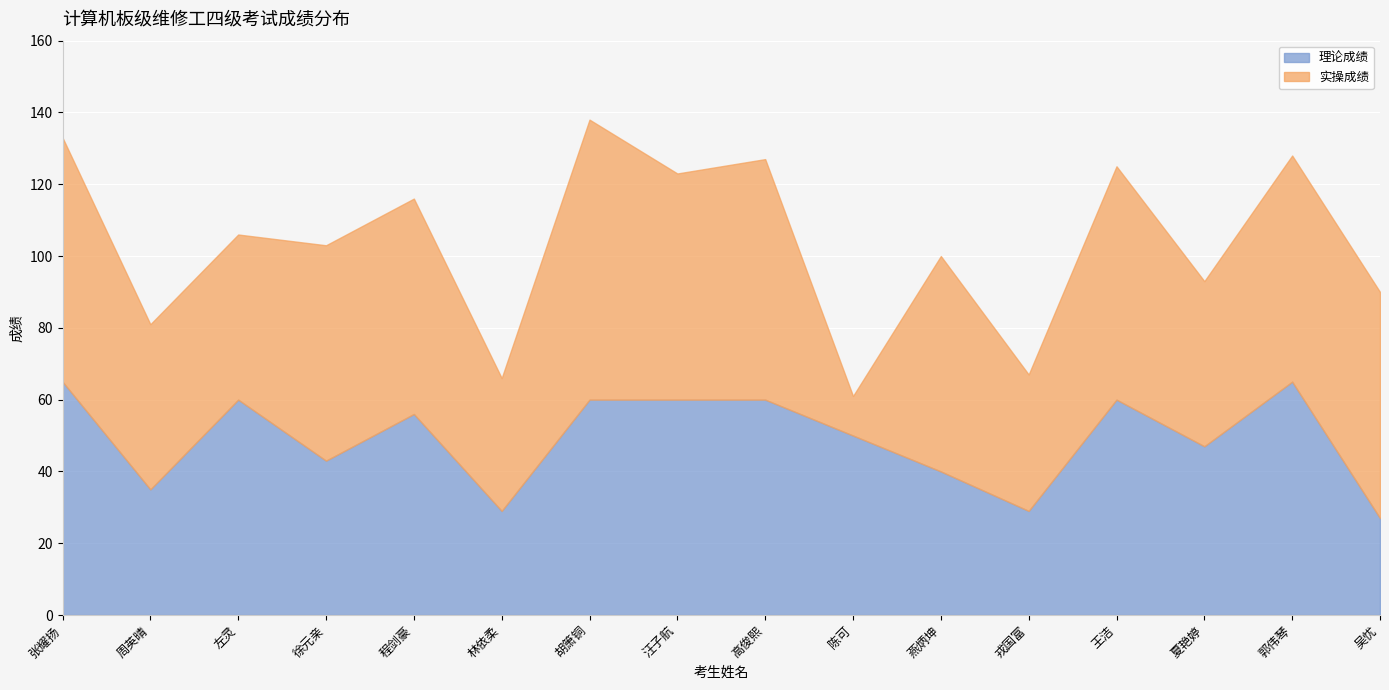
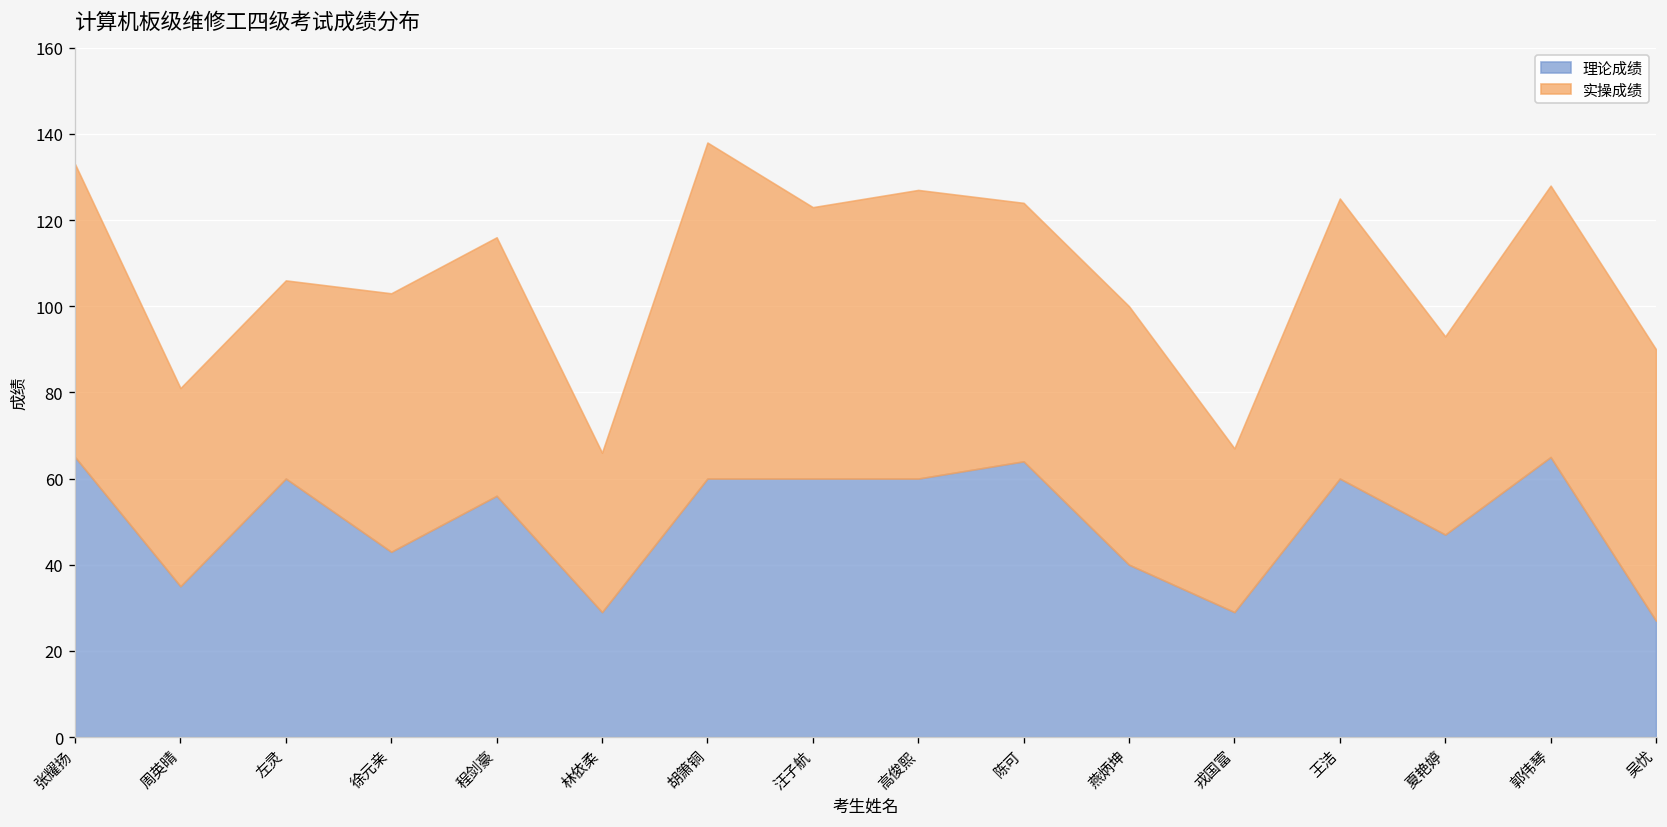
  {
    "理论成绩": {
      "张耀扬": 65,
      "周英晴": 35,
      "左灵": 60,
      "徐元亲": 43,
      "程剑豪": 56,
      "林依柔": 29,
      "胡箫铜": 60,
      "汪子航": 60,
      "高俊熙": 60,
-     "陈可": 50,
+     "陈可": 64,
      "燕炳坤": 40,
      "戎国富": 29,
      "王洁": 60,
      "夏艳婷": 47,
      "郭伟琴": 65,
      "吴忧": 27
    },
    "实操成绩": {
      "张耀扬": 68,
      "周英晴": 46,
      "左灵": 46,
      "徐元亲": 60,
      "程剑豪": 60,
      "林依柔": 37,
      "胡箫铜": 78,
      "汪子航": 63,
      "高俊熙": 67,
-     "陈可": 11,
+     "陈可": 60,
      "燕炳坤": 60,
      "戎国富": 38,
      "王洁": 65,
      "夏艳婷": 46,
      "郭伟琴": 63,
      "吴忧": 63
    }
  }
